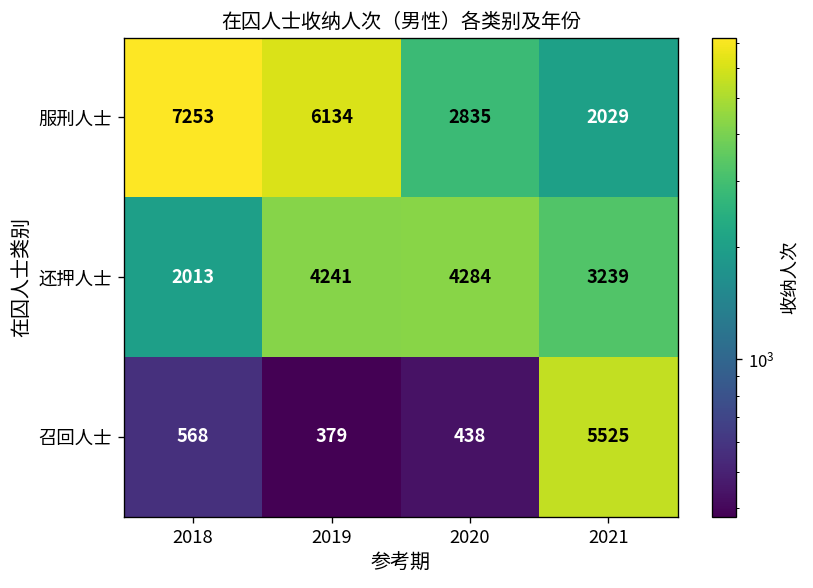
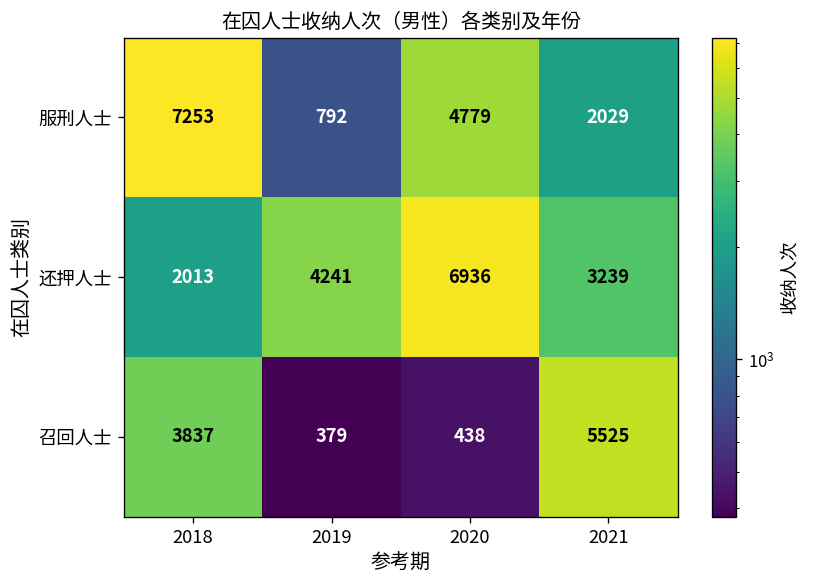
  {
    "服刑人士": {
      "2018": 7253,
-     "2019": 6134,
-     "2020": 2835,
+     "2019": 792,
+     "2020": 4779,
      "2021": 2029
    },
    "还押人士": {
      "2018": 2013,
      "2019": 4241,
-     "2020": 4284,
+     "2020": 6936,
      "2021": 3239
    },
    "召回人士": {
-     "2018": 568,
+     "2018": 3837,
      "2019": 379,
      "2020": 438,
      "2021": 5525
    }
  }
